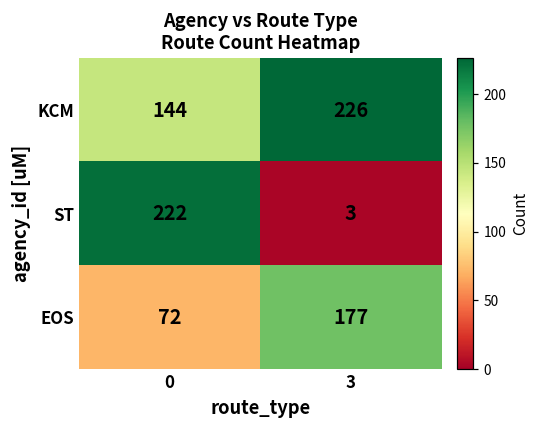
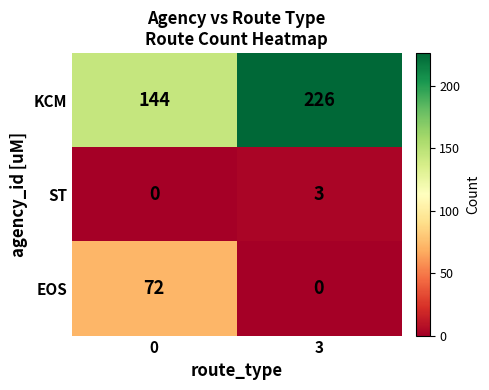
  {
    "KCM": {
      "0": 144,
      "3": 226
    },
    "ST": {
-     "0": 222,
+     "0": 0,
      "3": 3
    },
    "EOS": {
      "0": 72,
-     "3": 177
+     "3": 0
    }
  }
